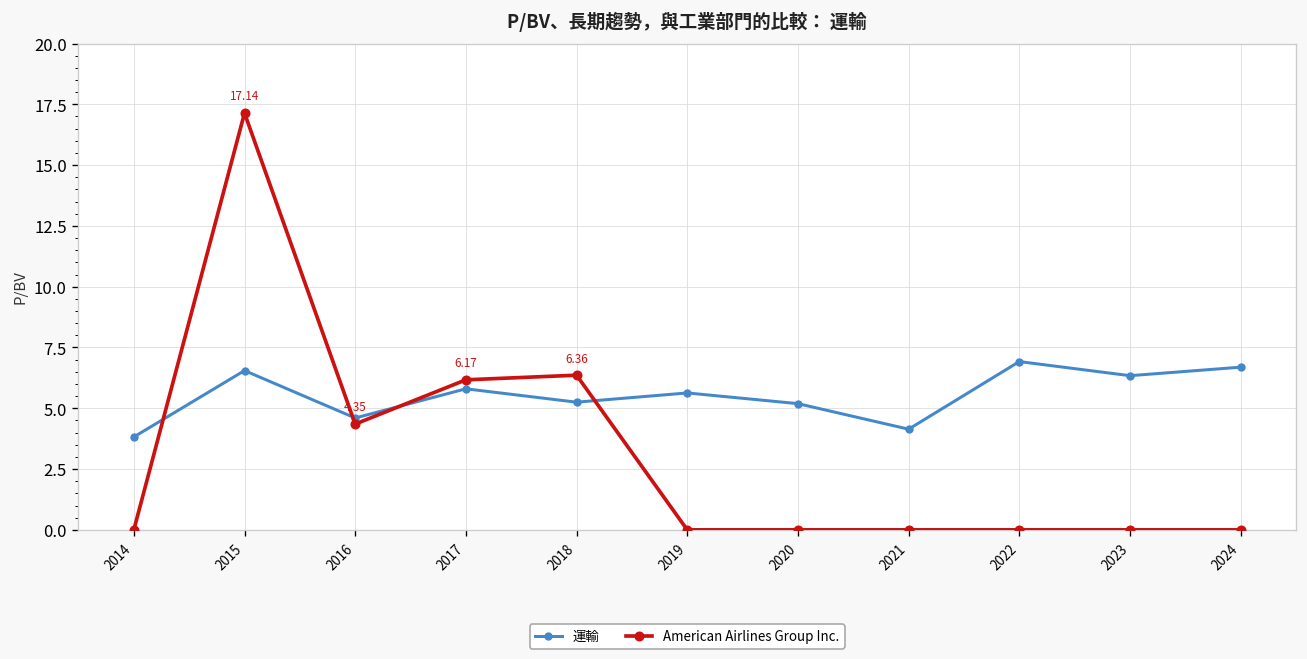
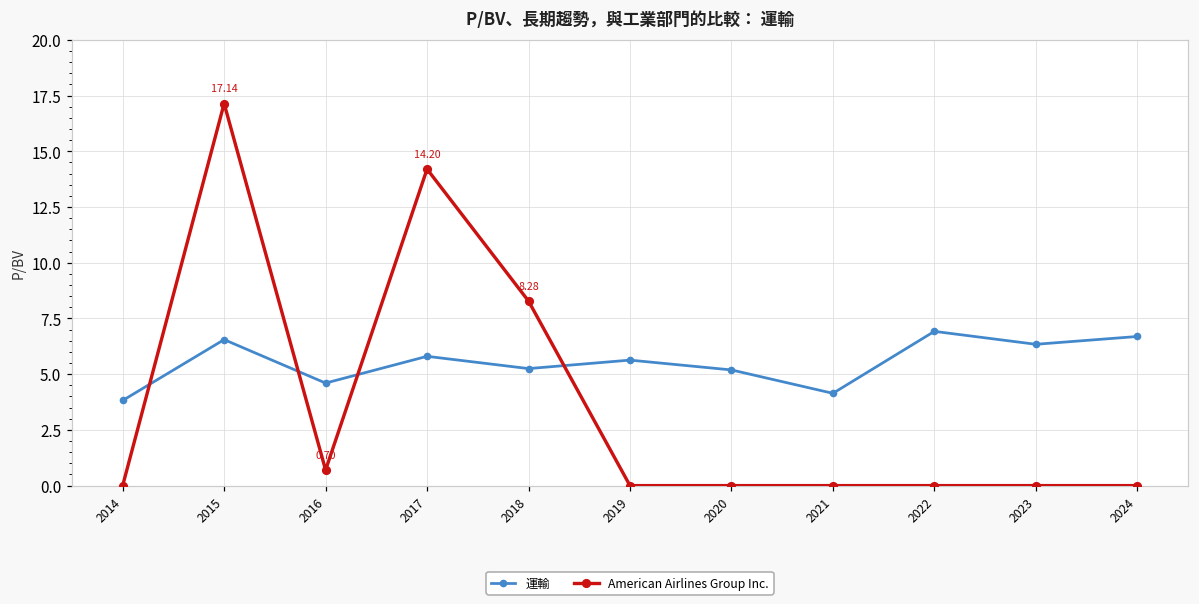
  {
    "運輸": {
      "2014": 3.8,
      "2015": 6.6,
      "2016": 4.6,
      "2017": 5.8,
      "2018": 5.3,
      "2019": 5.6,
      "2020": 5.2,
      "2021": 4.1,
      "2022": 6.9,
      "2023": 6.3,
      "2024": 6.7
    },
    "American Airlines Group Inc.": {
      "2015": 17.14,
-     "2016": 4.35,
-     "2017": 6.17,
-     "2018": 6.36
+     "2016": 0.70,
+     "2017": 14.20,
+     "2018": 8.28
    }
  }
